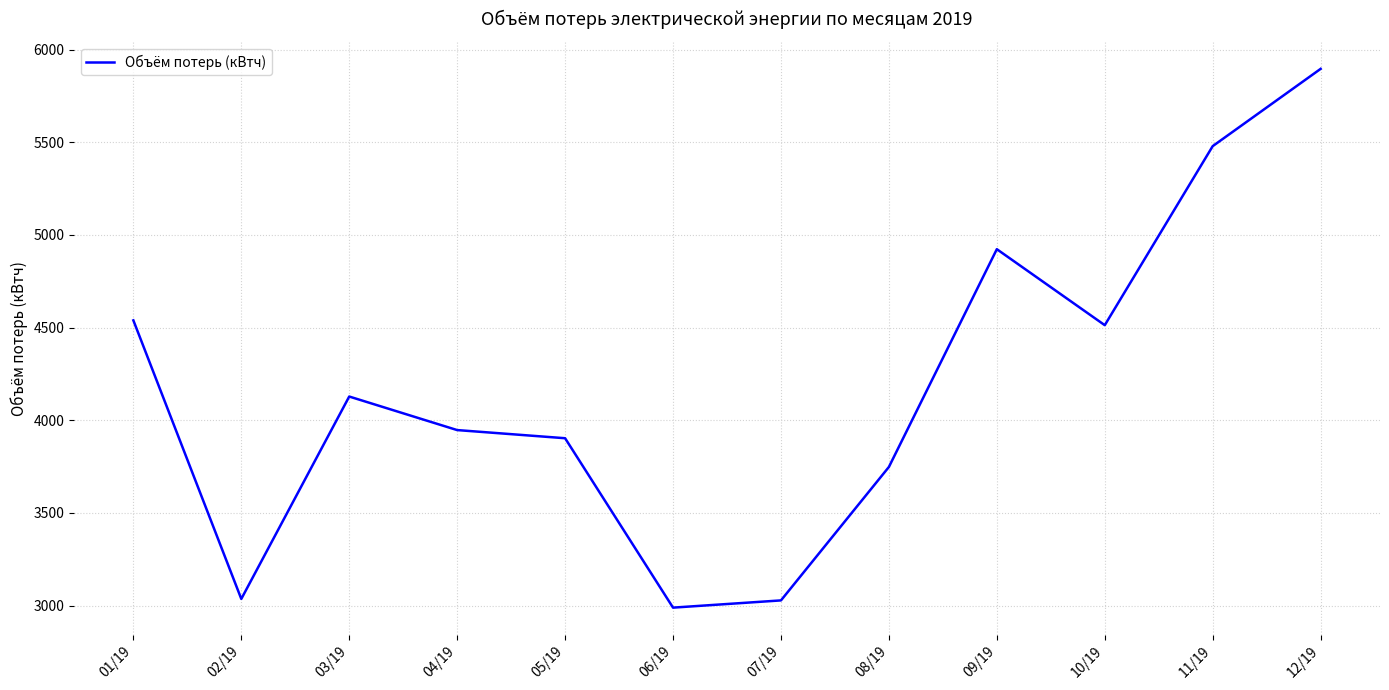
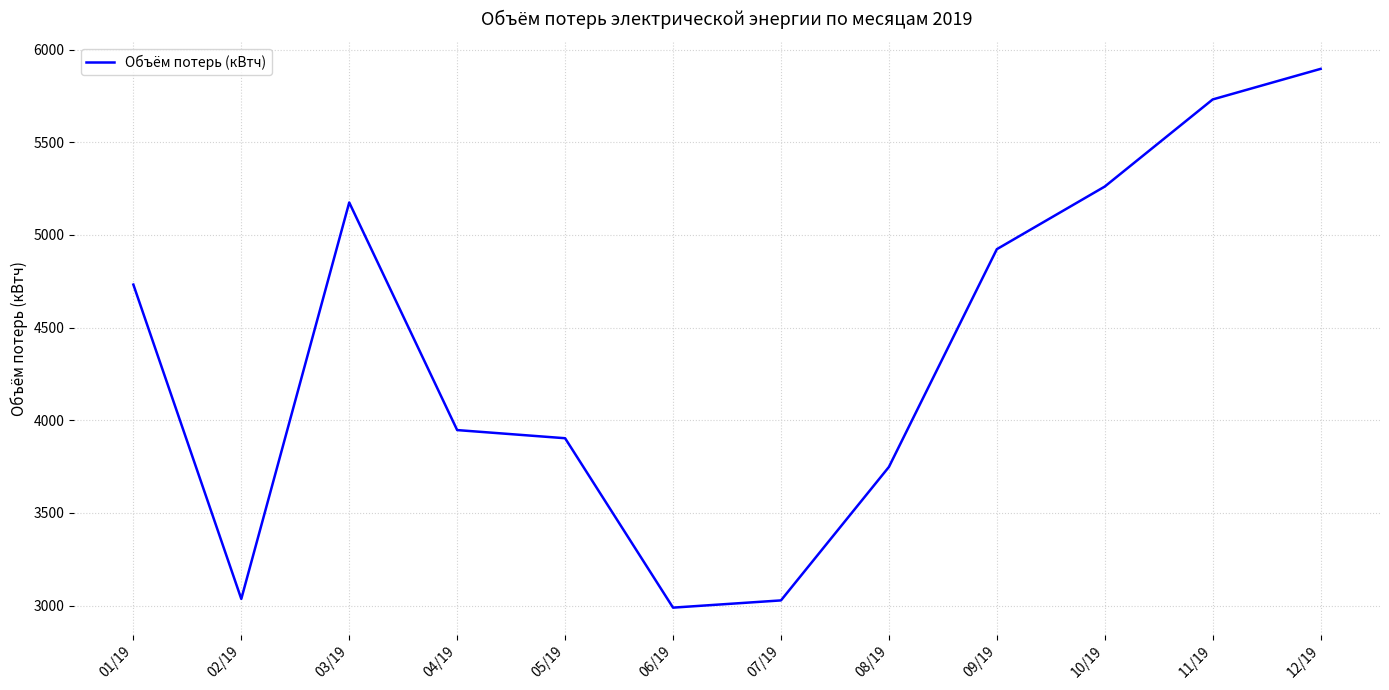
  {
-   "01/19": 4540,
+   "01/19": 4730,
    "02/19": 3040,
-   "03/19": 4130,
+   "03/19": 5180,
    "04/19": 3950,
    "05/19": 3900,
    "06/19": 2990,
    "07/19": 3030,
    "08/19": 3750,
    "09/19": 4920,
-   "10/19": 4510,
-   "11/19": 5480,
+   "10/19": 5260,
+   "11/19": 5730,
    "12/19": 5900
  }
